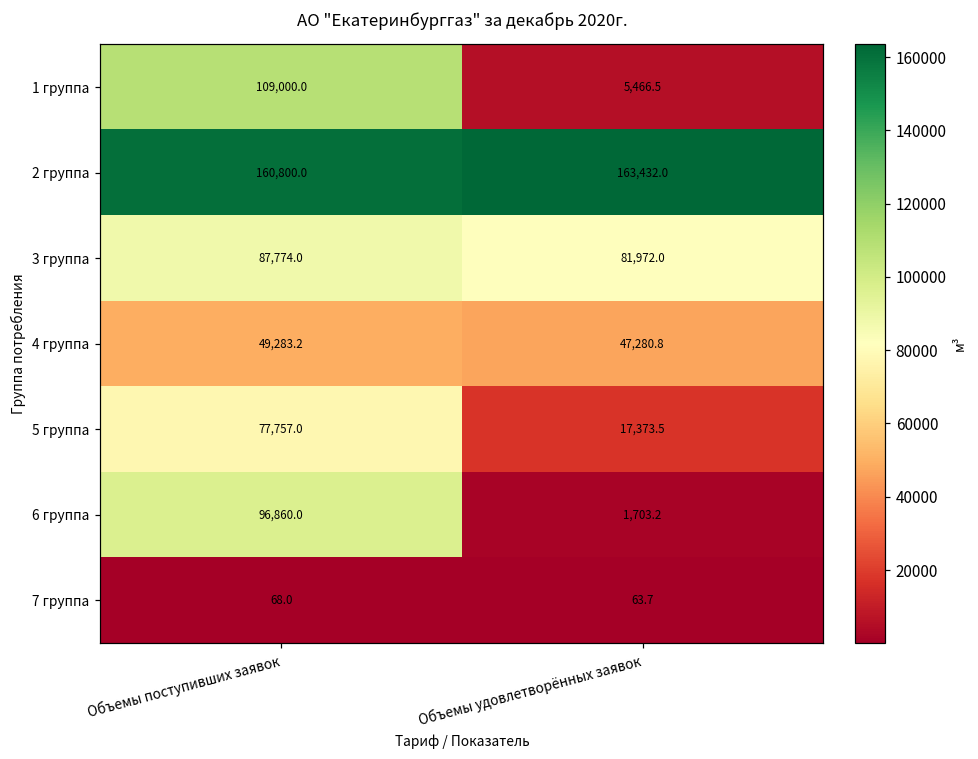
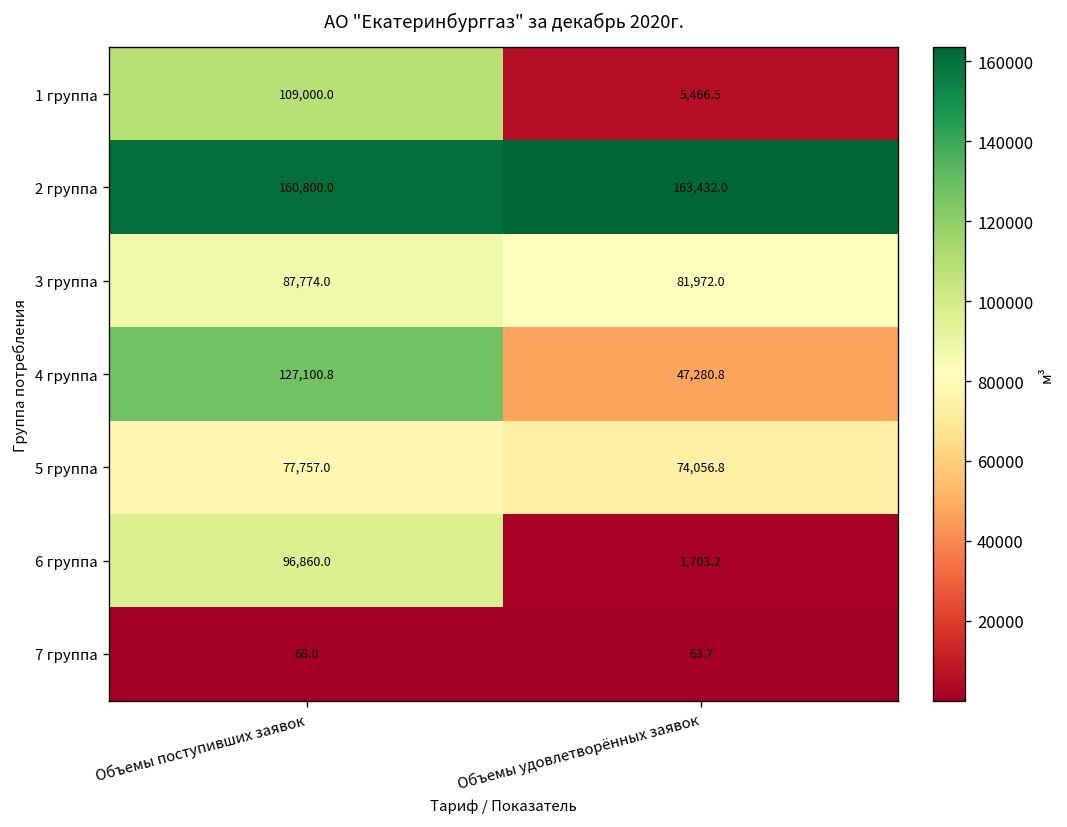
  {
    "1 группа": {
      "Объемы поступивших заявок": "109,000.0",
      "Объемы удовлетворённых заявок": "5,466.5"
    },
    "2 группа": {
      "Объемы поступивших заявок": "160,800.0",
      "Объемы удовлетворённых заявок": "163,432.0"
    },
    "3 группа": {
      "Объемы поступивших заявок": "87,774.0",
      "Объемы удовлетворённых заявок": "81,972.0"
    },
    "4 группа": {
-     "Объемы поступивших заявок": "49,283.2",
+     "Объемы поступивших заявок": "127,100.8",
      "Объемы удовлетворённых заявок": "47,280.8"
    },
    "5 группа": {
      "Объемы поступивших заявок": "77,757.0",
-     "Объемы удовлетворённых заявок": "17,373.5"
+     "Объемы удовлетворённых заявок": "74,056.8"
    },
    "6 группа": {
      "Объемы поступивших заявок": "96,860.0",
      "Объемы удовлетворённых заявок": "1,703.2"
    },
    "7 группа": {
      "Объемы поступивших заявок": "68.0",
      "Объемы удовлетворённых заявок": "63.7"
    }
  }
